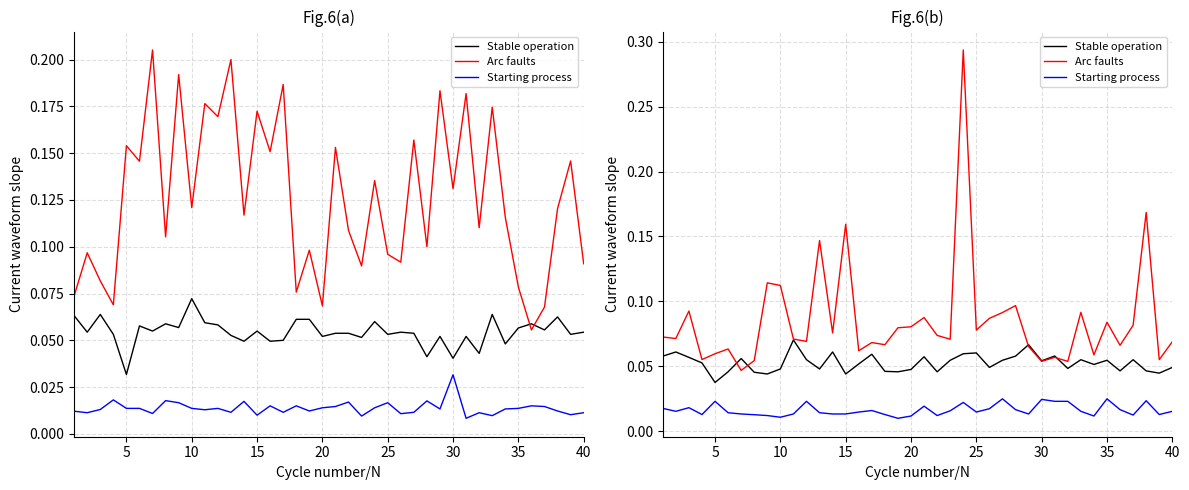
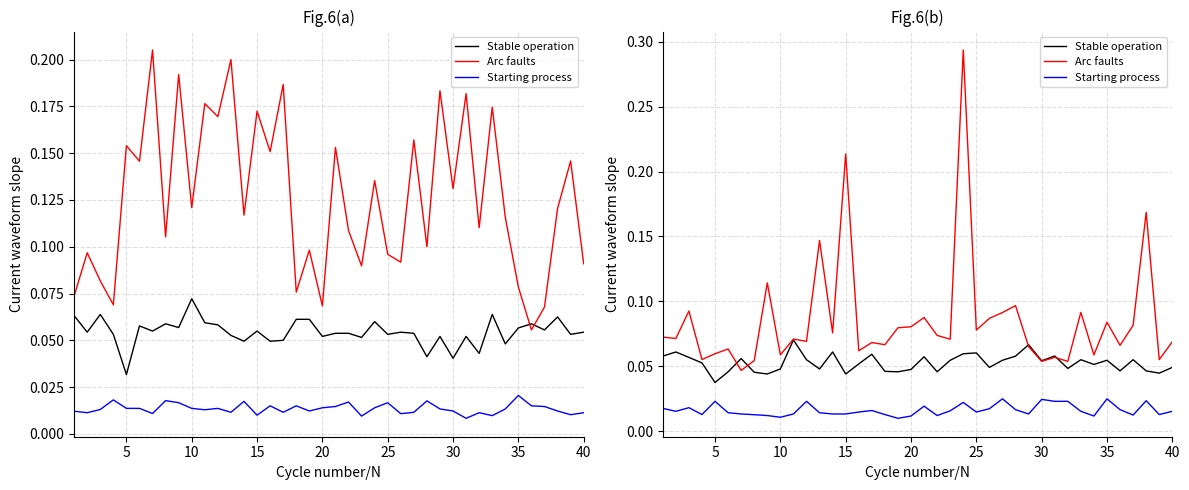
  {
    "Fig.6(a)": {
      "Stable operation": {
        "5": 0.032,
        "10": 0.072,
        "15": 0.055,
        "20": 0.052,
        "25": 0.053,
        "30": 0.040,
        "35": 0.057,
        "40": 0.054
      },
      "Arc faults": {
        "5": 0.154,
        "10": 0.121,
        "15": 0.172,
        "20": 0.068,
        "25": 0.096,
        "30": 0.131,
        "35": 0.078,
        "40": 0.091
      },
      "Starting process": {
        "5": 0.014,
        "10": 0.014,
        "15": 0.010,
        "20": 0.014,
        "25": 0.017,
-       "30": 0.032,
-       "35": 0.014,
+       "30": 0.012,
+       "35": 0.021,
        "40": 0.011
      }
    },
    "Fig.6(b)": {
      "Stable operation": {
        "5": 0.038,
        "10": 0.048,
        "15": 0.044,
        "20": 0.048,
        "25": 0.060,
        "35": 0.055,
        "40": 0.049
      },
      "Arc faults": {
        "5": 0.060,
-       "10": 0.112,
-       "15": 0.159,
+       "10": 0.059,
+       "15": 0.214,
        "20": 0.080,
        "25": 0.078,
        "35": 0.084,
        "40": 0.069
      },
      "Starting process": {
        "5": 0.023,
        "10": 0.011,
        "15": 0.013,
        "20": 0.012,
        "25": 0.015,
        "30": 0.025,
        "35": 0.025,
        "40": 0.015
      }
    }
  }
